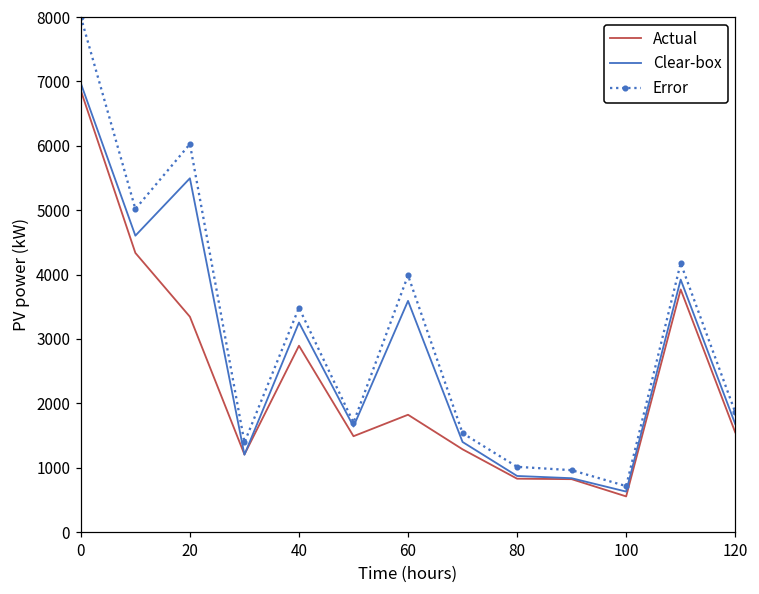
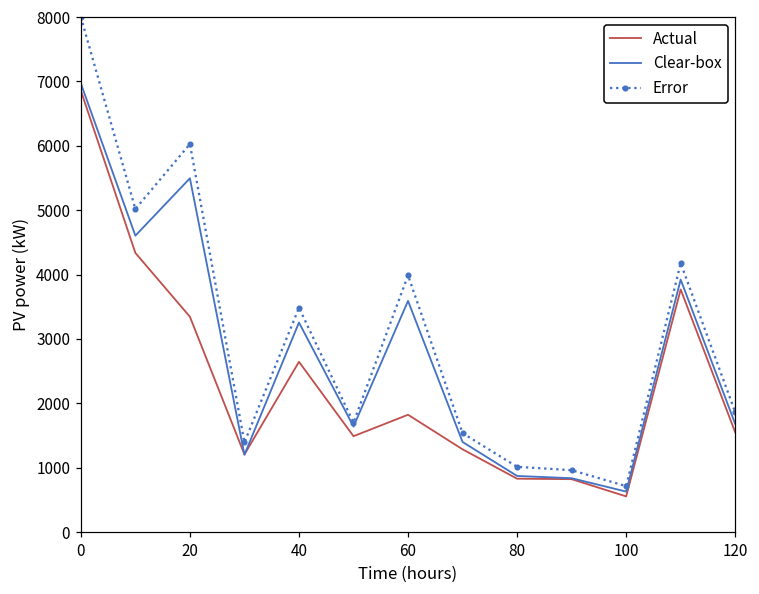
  {
    "Actual": {
      "0": 6900,
      "20": 3300,
-     "40": 2900,
+     "40": 2600,
      "60": 1800,
      "100": 600,
      "120": 1500
    }
  }
